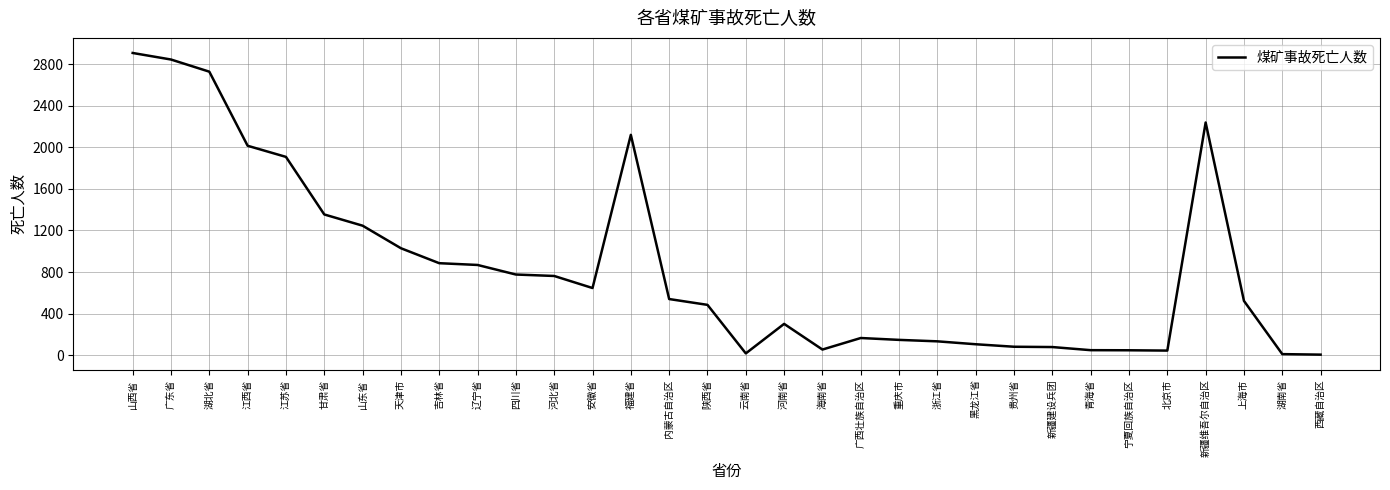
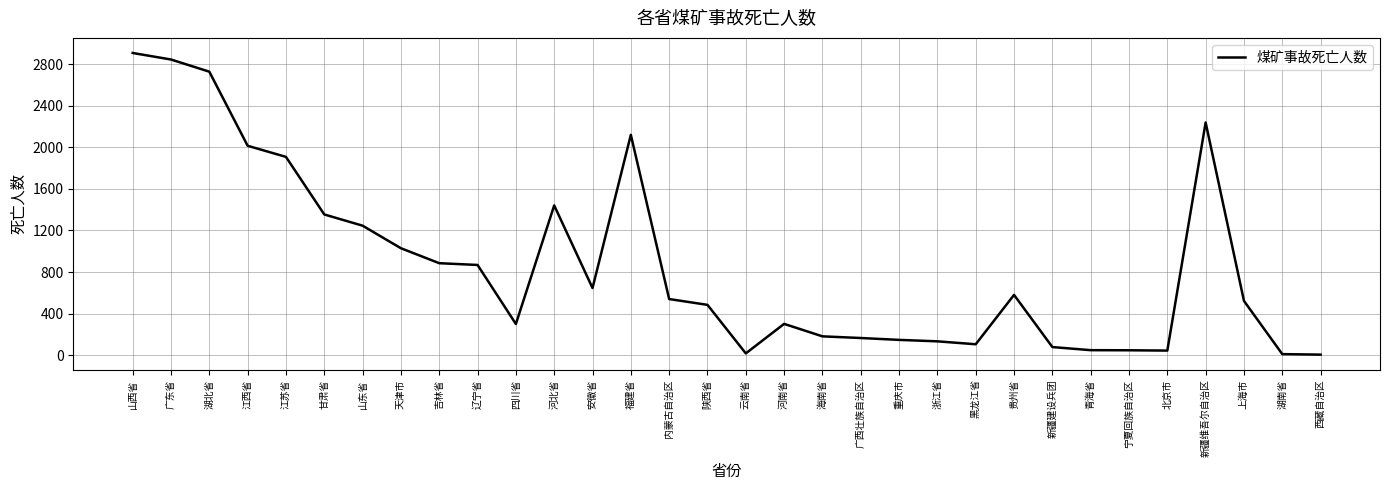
  {
    "山西省": 2910,
    "广东省": 2850,
    "湖北省": 2730,
    "江西省": 2020,
    "江苏省": 1910,
    "甘肃省": 1350,
    "山东省": 1250,
    "天津市": 1030,
    "吉林省": 890,
    "辽宁省": 870,
-   "四川省": 780,
-   "河北省": 760,
+   "四川省": 300,
+   "河北省": 1440,
    "安徽省": 650,
    "福建省": 2120,
    "内蒙古自治区": 540,
    "陕西省": 480,
    "云南省": 20,
    "河南省": 300,
-   "海南省": 50,
+   "海南省": 180,
    "广西壮族自治区": 170,
    "重庆市": 150,
    "浙江省": 130,
    "黑龙江省": 110,
-   "贵州省": 80,
+   "贵州省": 580,
    "新疆建设兵团": 80,
    "青海省": 50,
    "宁夏回族自治区": 50,
    "北京市": 40,
    "新疆维吾尔自治区": 2240,
    "上海市": 520,
    "湖南省": 10,
    "西藏自治区": 10
  }
